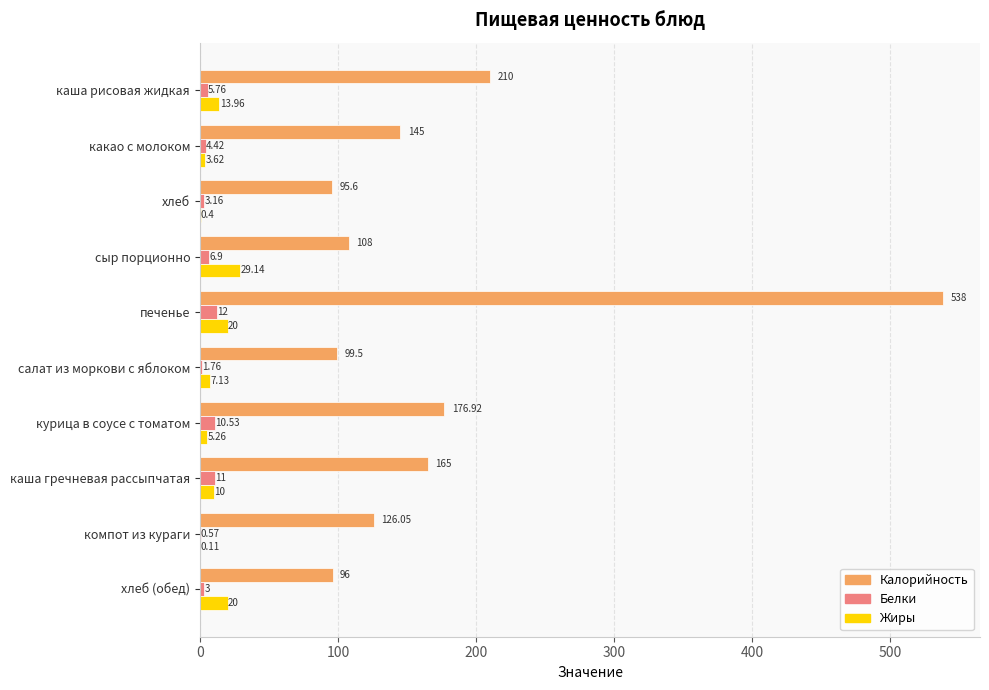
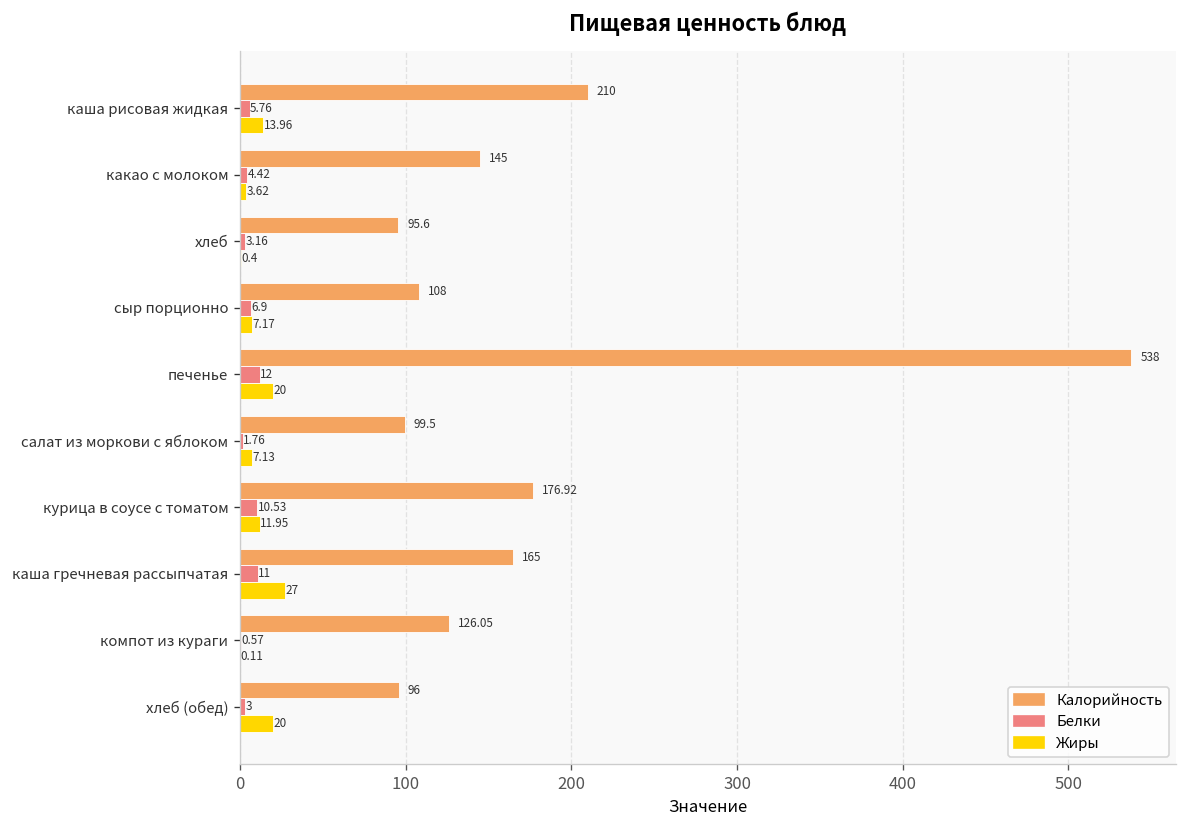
  {
    "Жиры": {
      "каша рисовая жидкая": 13.96,
      "какао с молоком": 3.62,
      "хлеб": 0.4,
-     "сыр порционно": 29.14,
+     "сыр порционно": 7.17,
      "печенье": 20,
      "салат из моркови с яблоком": 7.13,
-     "курица в соусе с томатом": 5.26,
-     "каша гречневая рассыпчатая": 10,
+     "курица в соусе с томатом": 11.95,
+     "каша гречневая рассыпчатая": 27,
      "компот из кураги": 0.11,
      "хлеб (обед)": 20
    }
  }
